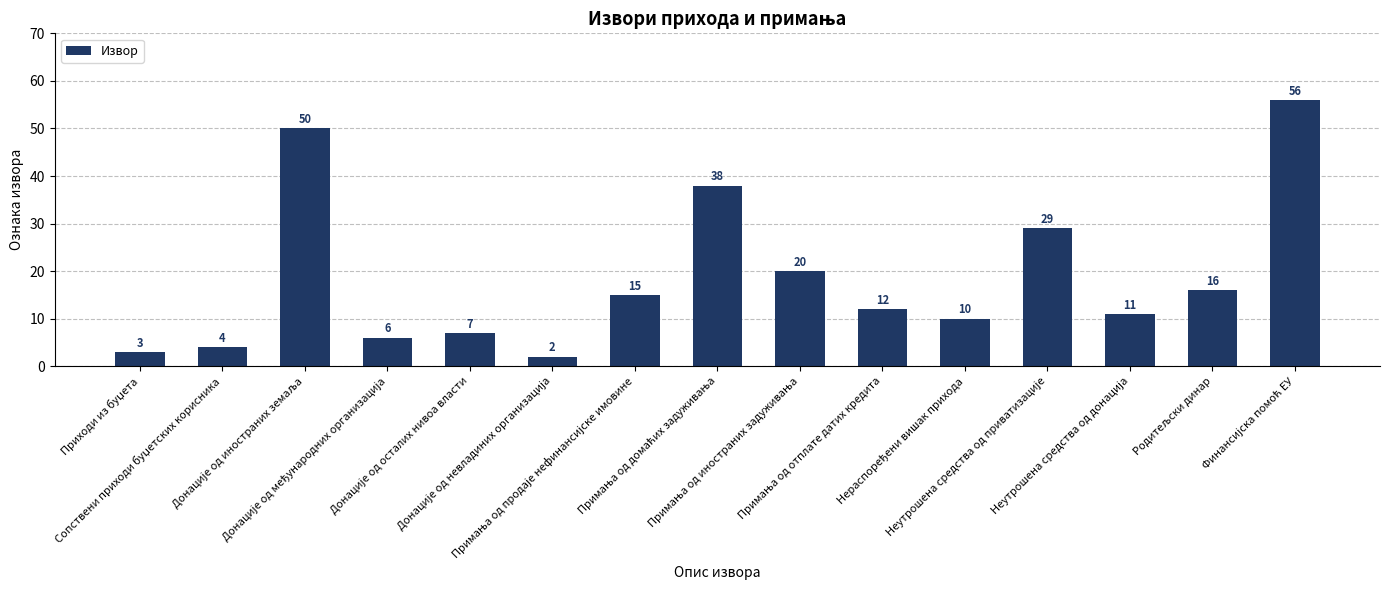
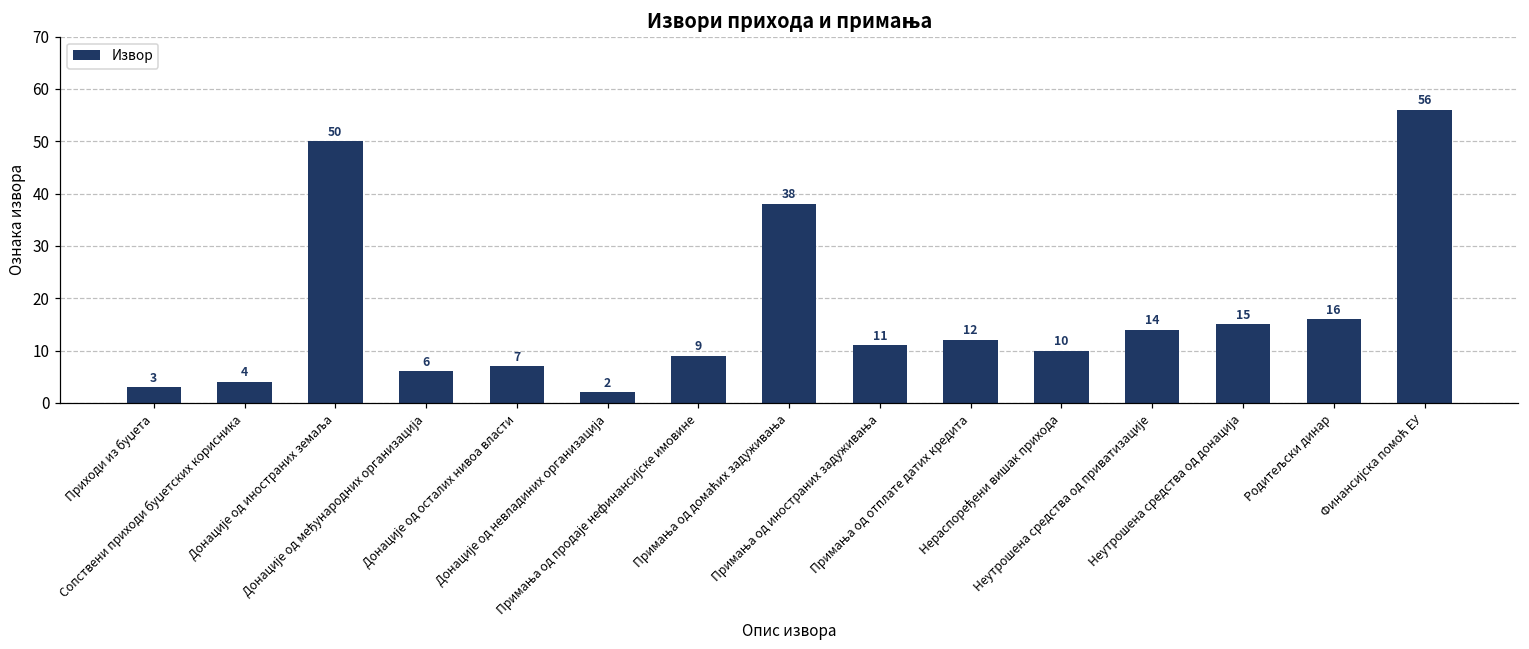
  {
    "Приходи из буџета": 3,
    "Сопствени приходи буџетских корисника": 4,
    "Донације од иностраних земаља": 50,
    "Донације од међународних организација": 6,
    "Донације од осталих нивоа власти": 7,
    "Донације од невладиних организација": 2,
-   "Примања од продаје нефинансијске имовине": 15,
+   "Примања од продаје нефинансијске имовине": 9,
    "Примања од домаћих задуживања": 38,
-   "Примања од иностраних задуживања": 20,
+   "Примања од иностраних задуживања": 11,
    "Примања од отплате датих кредита": 12,
    "Нераспоређени вишак прихода": 10,
-   "Неутрошена средства од приватизације": 29,
-   "Неутрошена средства од донација": 11,
+   "Неутрошена средства од приватизације": 14,
+   "Неутрошена средства од донација": 15,
    "Родитељски динар": 16,
    "Финансијска помоћ ЕУ": 56
  }
